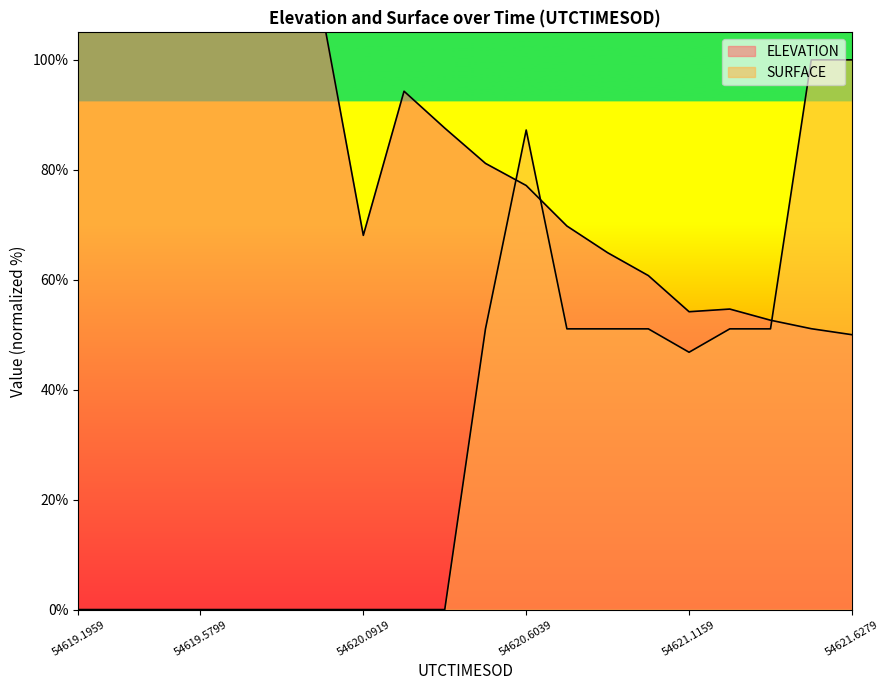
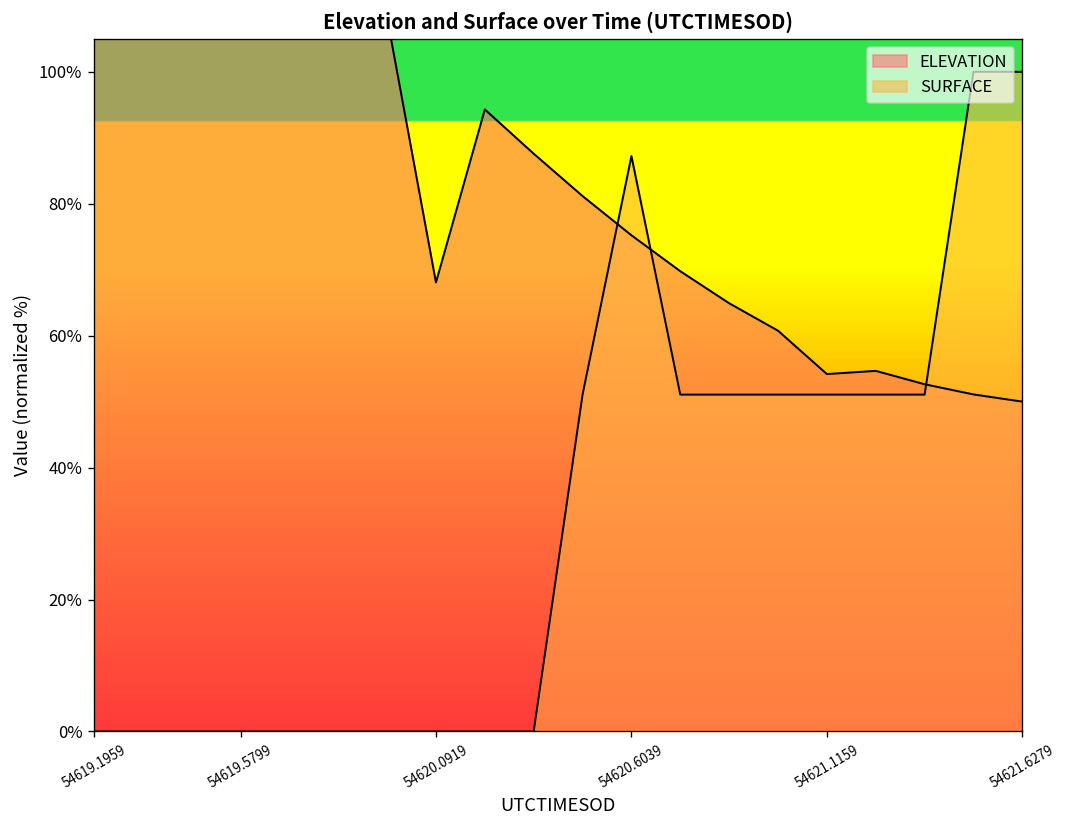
  {
    "ELEVATION": {
      "54620.0919": "68%",
-     "54620.6039": "77%",
+     "54620.6039": "75%",
      "54621.1159": "54%",
      "54621.6279": "50%"
    },
    "SURFACE": {
      "54619.1959": "0%",
      "54619.5799": "0%",
      "54620.0919": "0%",
      "54620.6039": "87%",
-     "54621.1159": "47%",
+     "54621.1159": "51%",
      "54621.6279": "100%"
    }
  }
